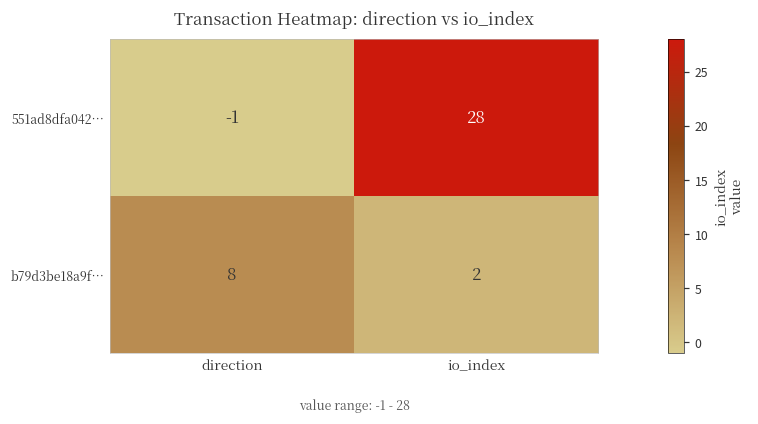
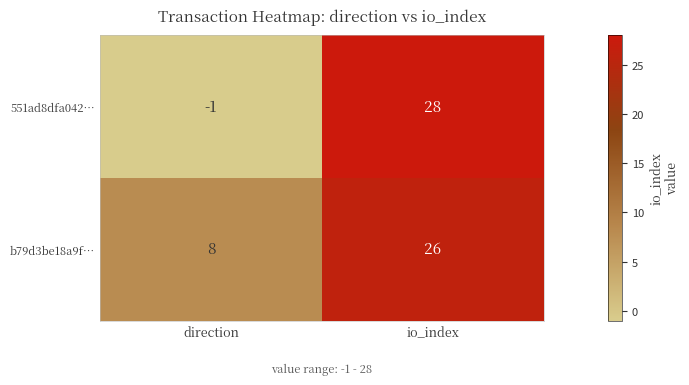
  {
    "551ad8dfa042…": {
      "direction": -1,
      "io_index": 28
    },
    "b79d3be18a9f…": {
      "direction": 8,
-     "io_index": 2
+     "io_index": 26
    }
  }
